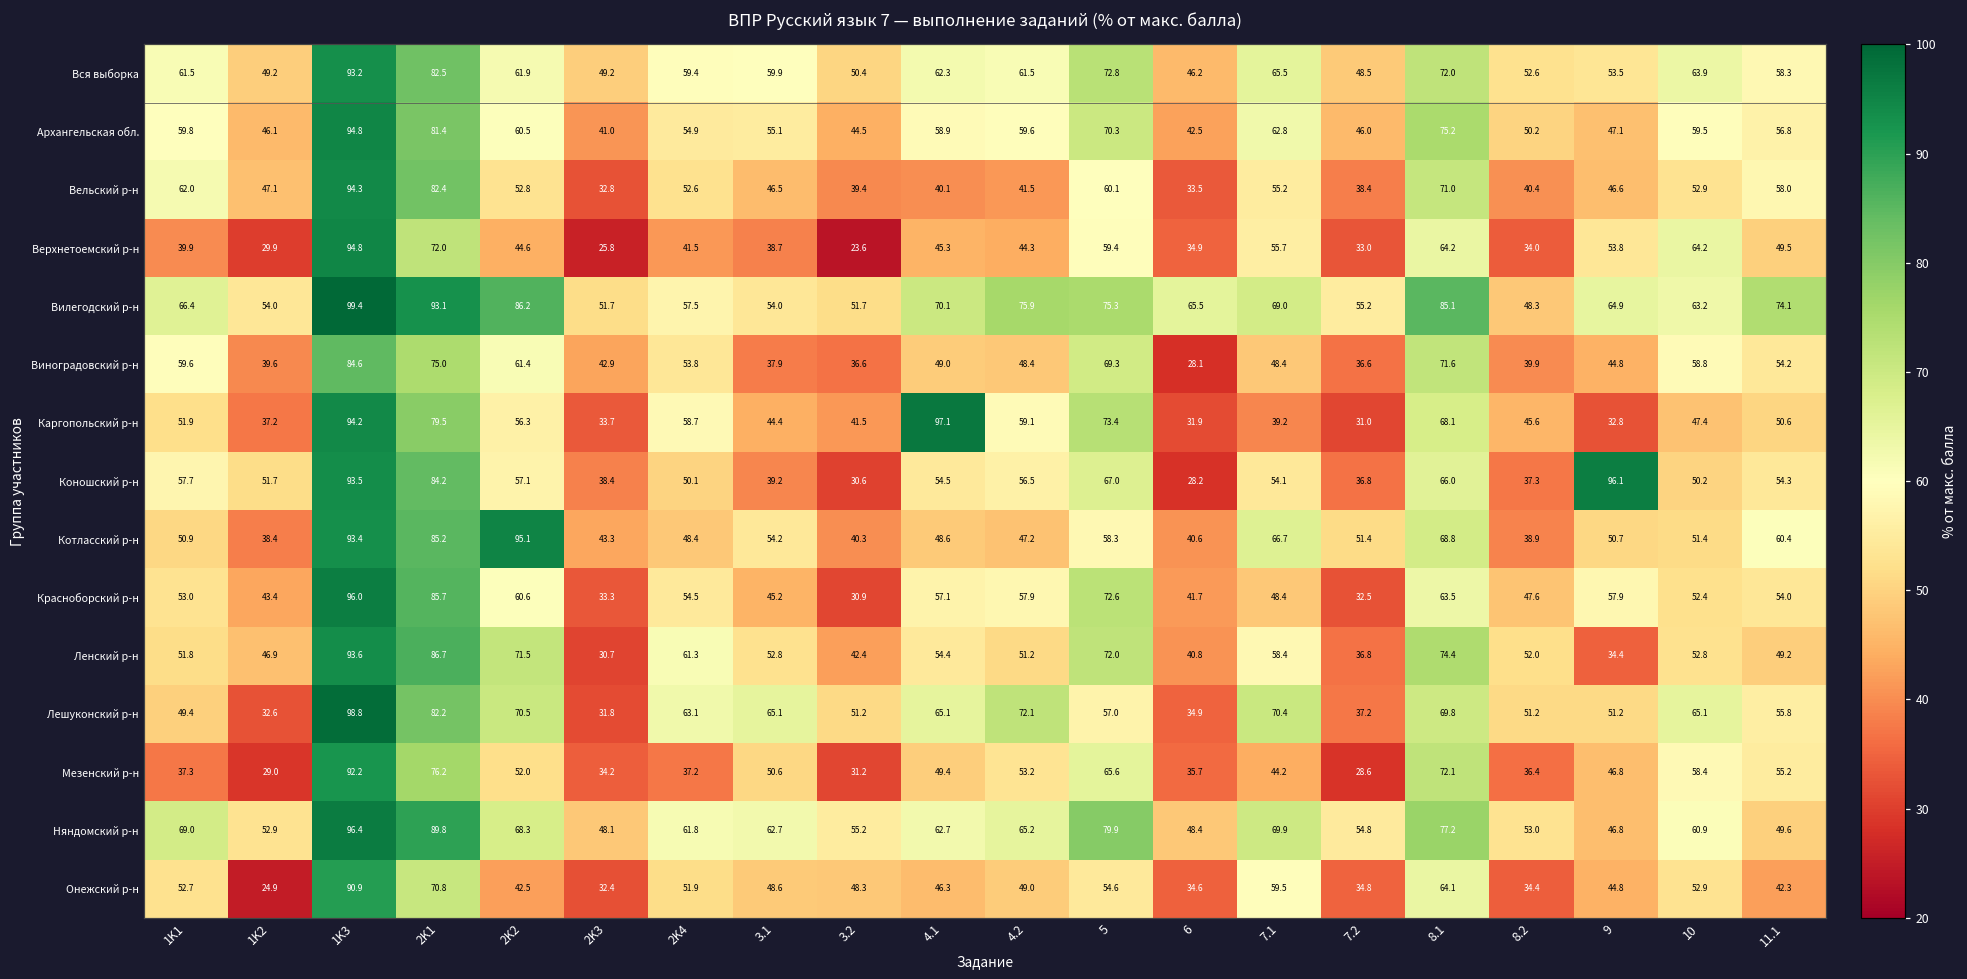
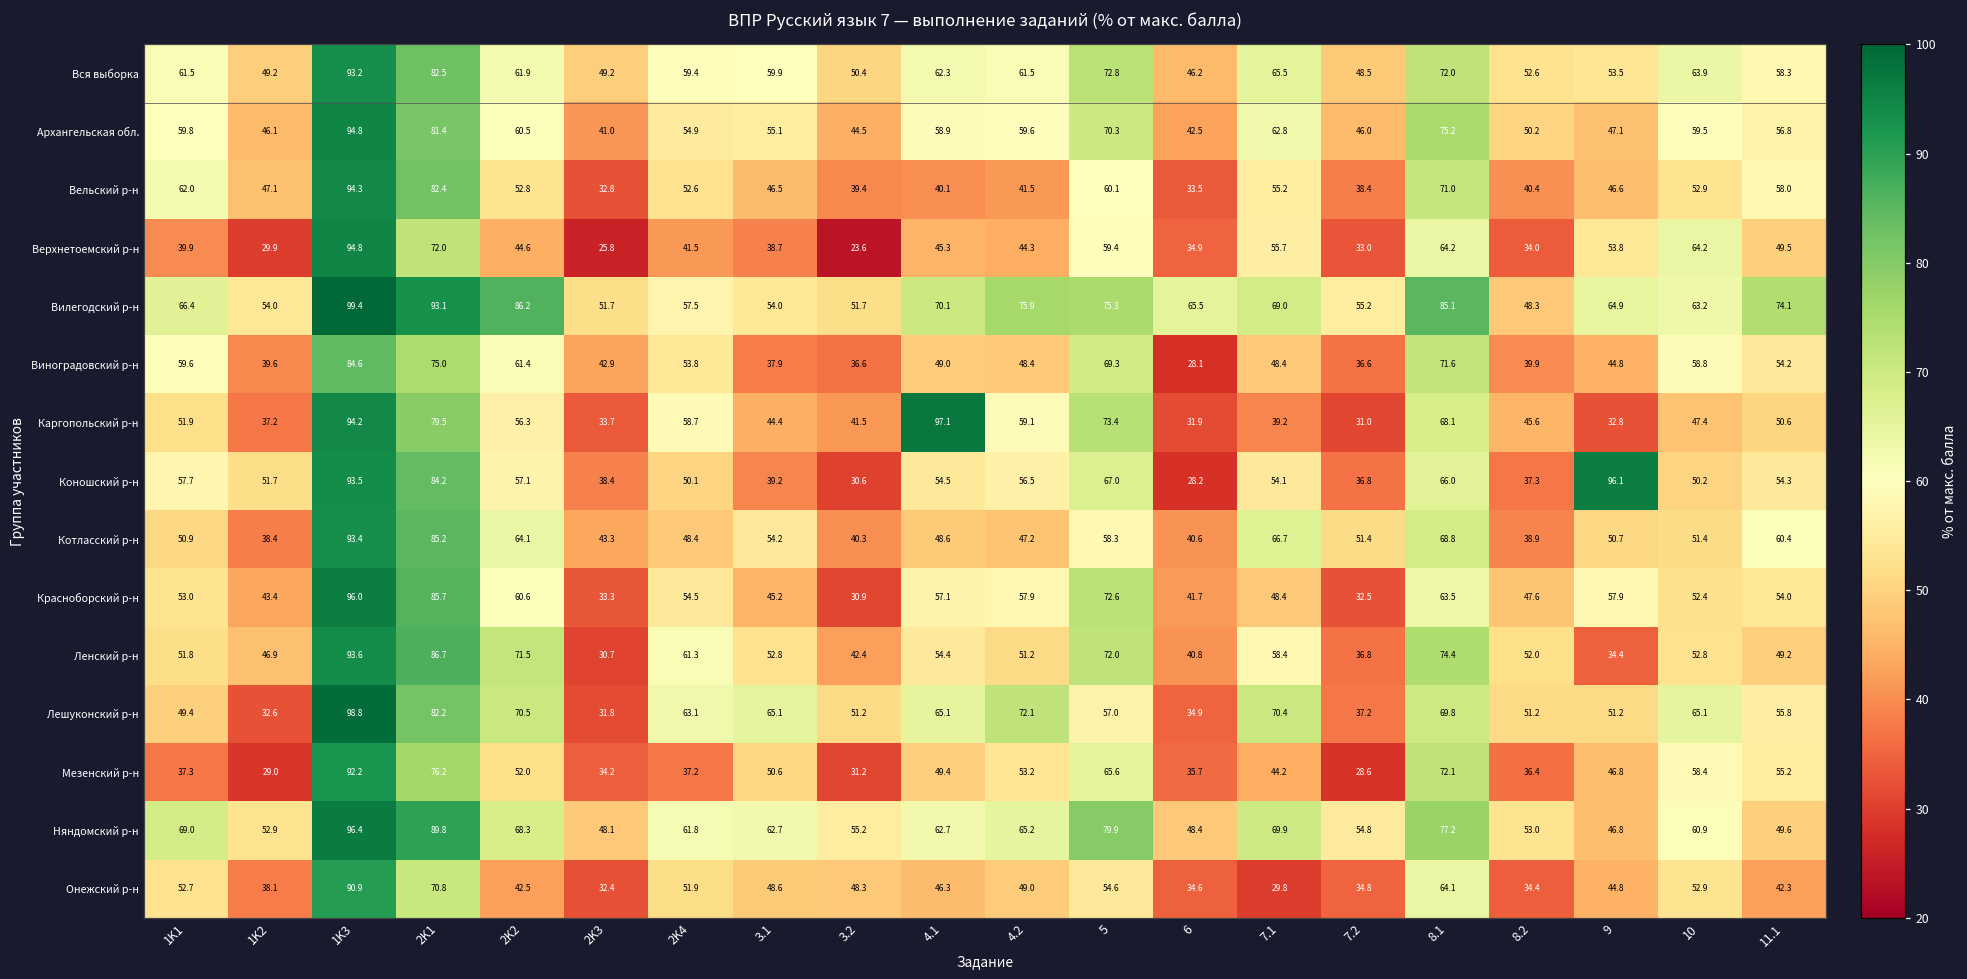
  {
    "Котласский р-н": {
      "1K1": 50.9,
      "1K2": 38.4,
      "1K3": 93.4,
      "2K1": 85.2,
-     "2K2": 95.1,
+     "2K2": 64.1,
      "2K3": 43.3,
      "2K4": 48.4,
      "3.1": 54.2,
      "3.2": 40.3,
      "4.1": 48.6,
      "4.2": 47.2,
      "5": 58.3,
      "6": 40.6,
      "7.1": 66.7,
      "7.2": 51.4,
      "8.1": 68.8,
      "8.2": 38.9,
      "9": 50.7,
      "10": 51.4,
      "11.1": 60.4
    },
    "Онежский р-н": {
      "1K1": 52.7,
-     "1K2": 24.9,
+     "1K2": 38.1,
      "1K3": 90.9,
      "2K1": 70.8,
      "2K2": 42.5,
      "2K3": 32.4,
      "2K4": 51.9,
      "3.1": 48.6,
      "3.2": 48.3,
      "4.1": 46.3,
      "4.2": 49.0,
      "5": 54.6,
      "6": 34.6,
-     "7.1": 59.5,
+     "7.1": 29.8,
      "7.2": 34.8,
      "8.1": 64.1,
      "8.2": 34.4,
      "9": 44.8,
      "10": 52.9,
      "11.1": 42.3
    }
  }
